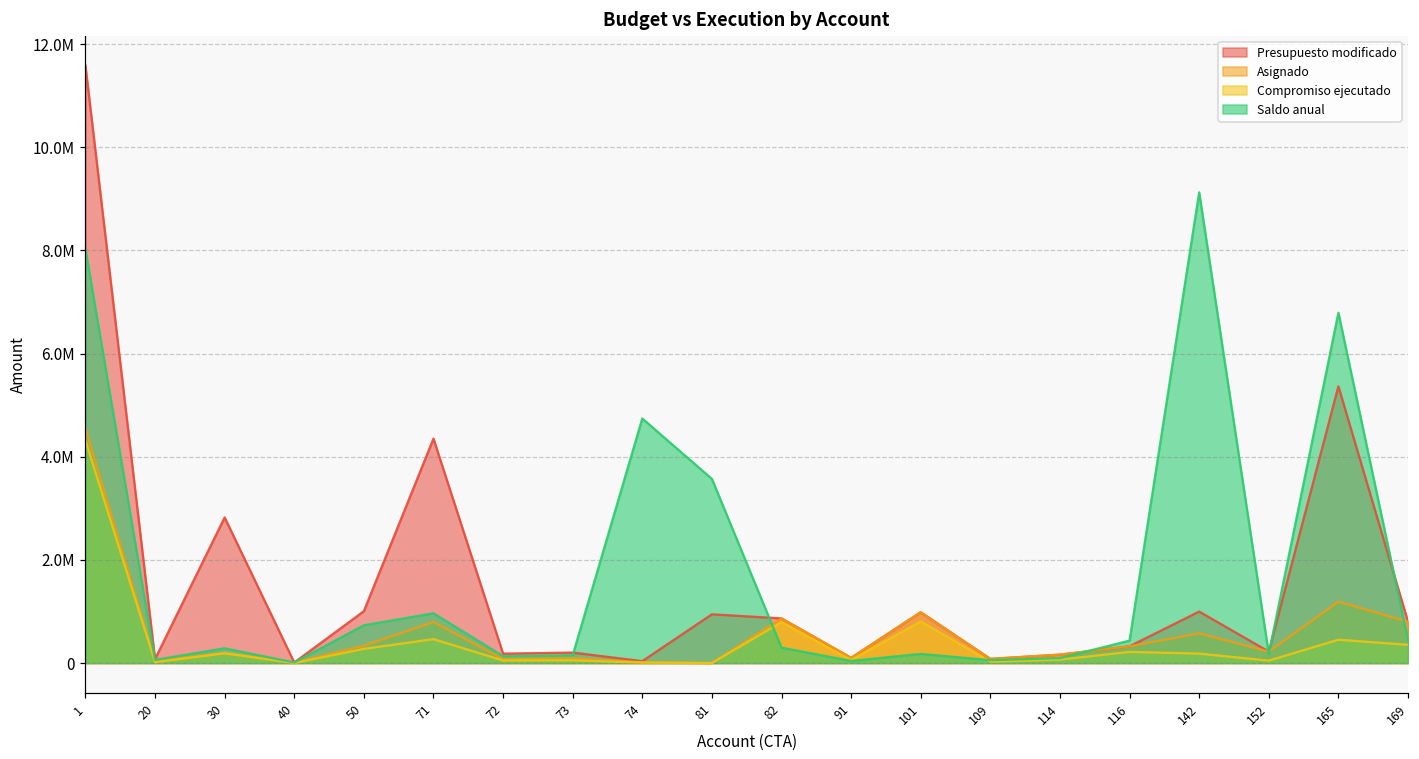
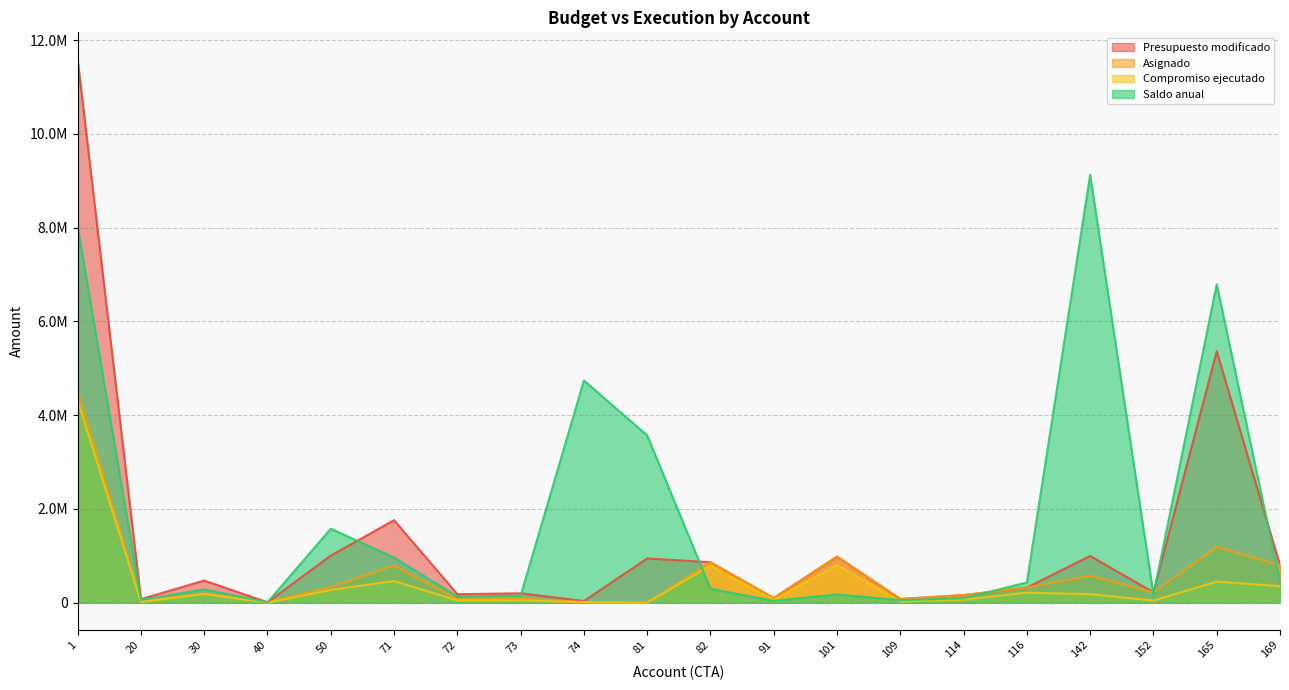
  {
    "Presupuesto modificado": {
      "1": 11600000,
-     "30": 2800000,
+     "30": 500000,
      "50": 1000000,
-     "71": 4400000,
+     "71": 1800000,
      "81": 900000,
      "142": 1000000,
      "165": 5400000
    },
    "Saldo anual": {
      "1": 8000000,
      "30": 300000,
-     "50": 700000,
+     "50": 1600000,
      "71": 1000000,
      "74": 4700000,
      "81": 3600000,
      "82": 300000,
      "101": 200000,
      "116": 400000,
      "142": 9100000,
      "165": 6800000,
      "169": 400000
    }
  }
